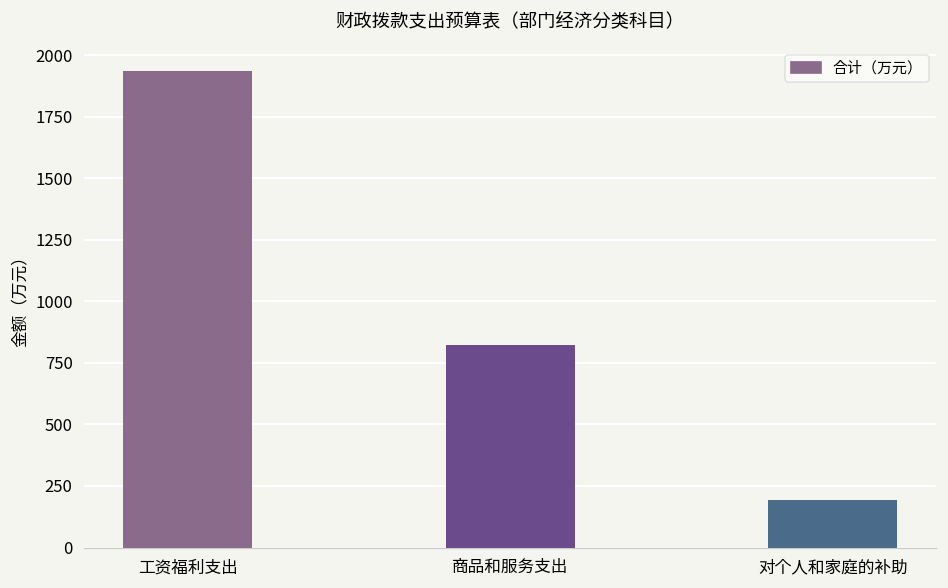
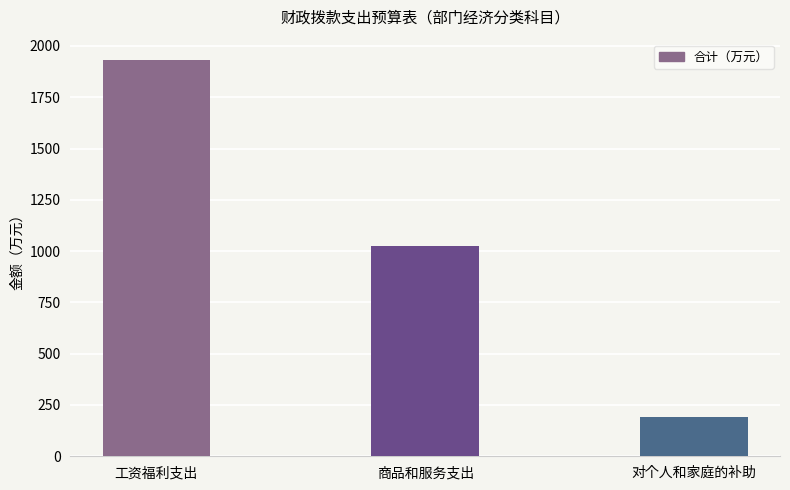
  {
    "工资福利支出": 1930,
-   "商品和服务支出": 820,
+   "商品和服务支出": 1020,
    "对个人和家庭的补助": 190
  }
